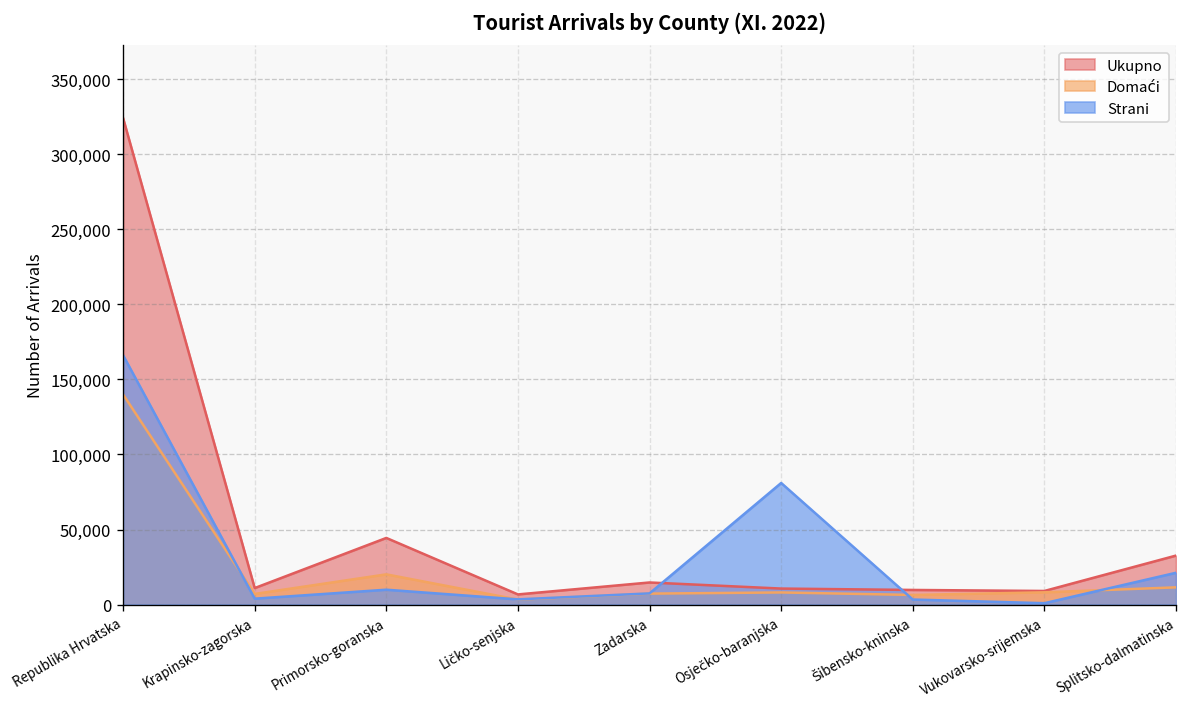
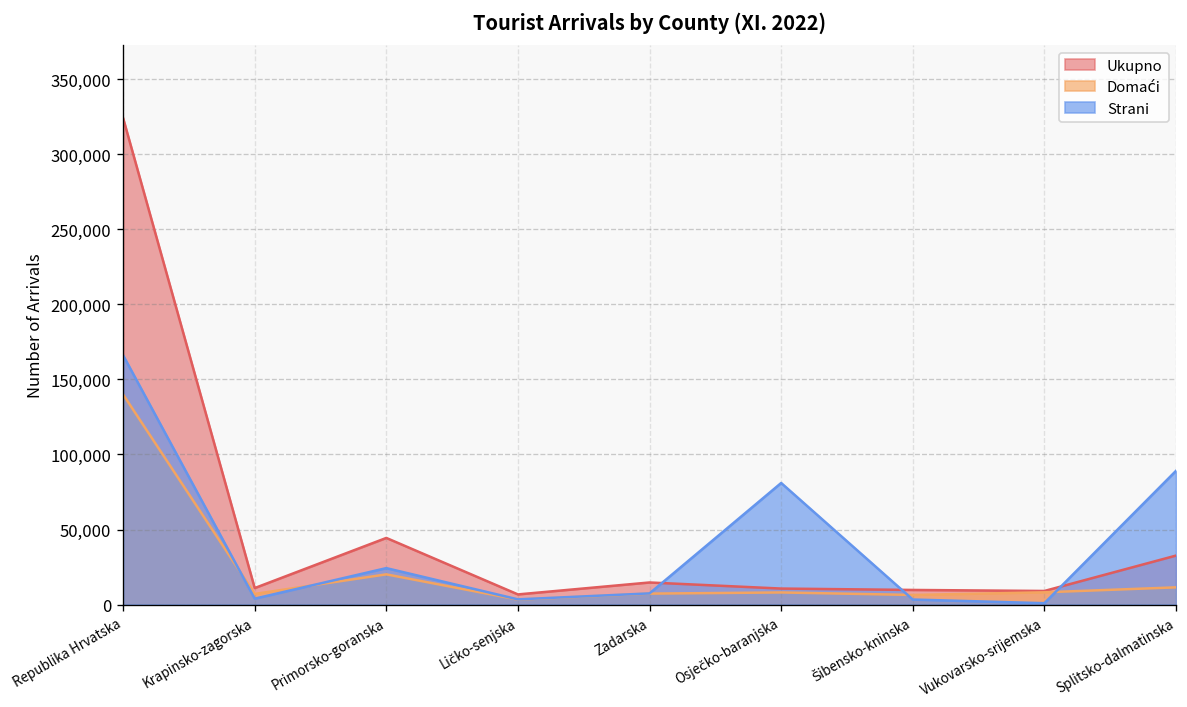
  {
    "Strani": {
      "Republika Hrvatska": "166,000",
      "Krapinsko-zagorska": "4,000",
-     "Primorsko-goranska": "10,000",
+     "Primorsko-goranska": "24,000",
      "Osječko-baranjska": "81,000",
      "Šibensko-kninska": "3,000",
      "Vukovarsko-srijemska": "1,000",
-     "Splitsko-dalmatinska": "21,000"
+     "Splitsko-dalmatinska": "89,000"
    }
  }
